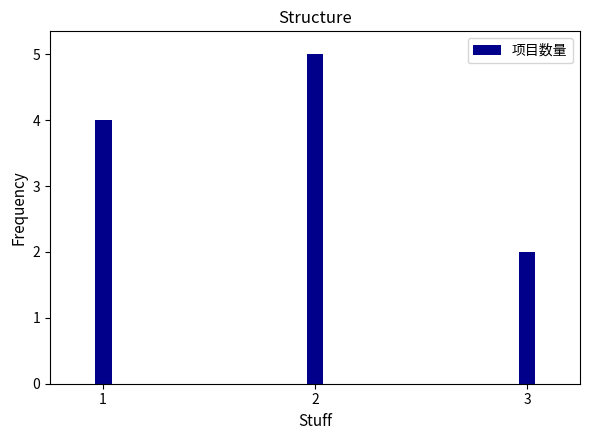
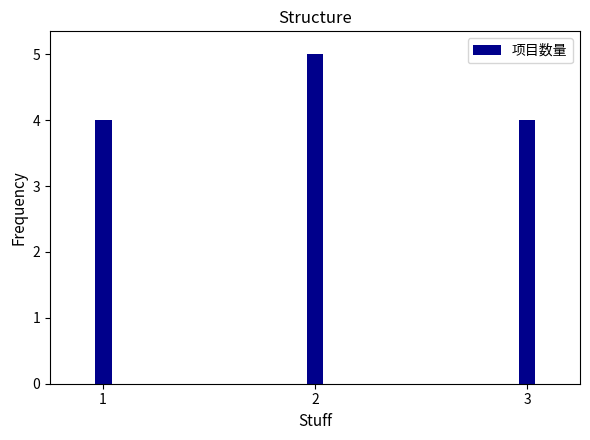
  {
    "1": 4,
    "2": 5,
-   "3": 2
+   "3": 4
  }
